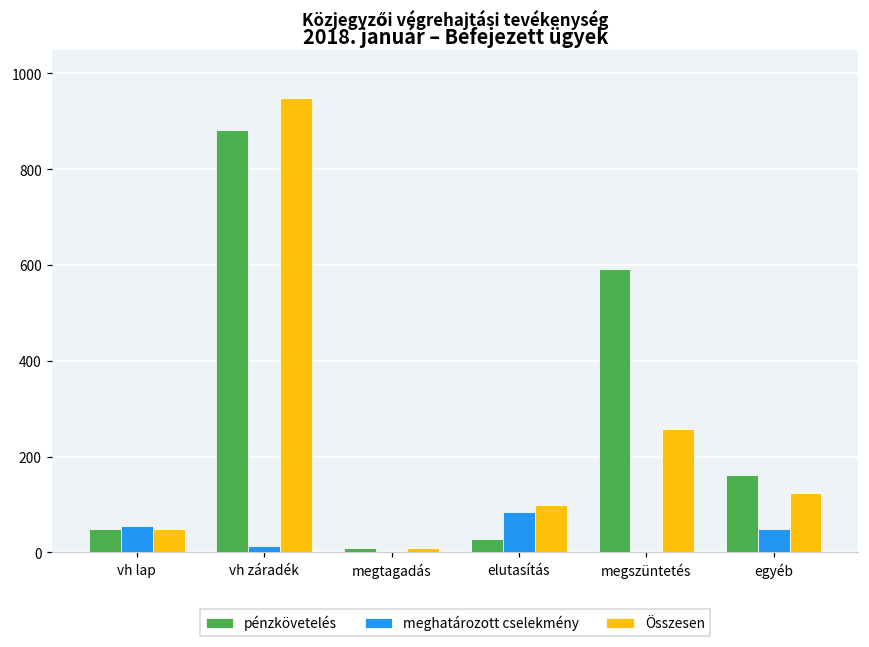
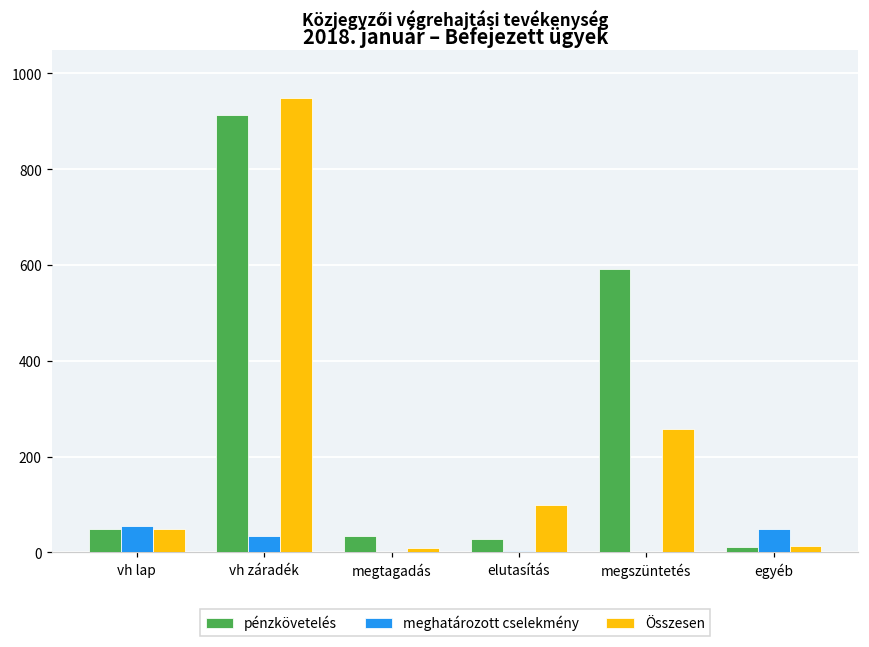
  {
    "pénzkövetelés": {
      "vh lap": 50,
-     "vh záradék": 880,
-     "megtagadás": 10,
+     "vh záradék": 910,
+     "megtagadás": 30,
      "elutasítás": 30,
      "megszüntetés": 590,
-     "egyéb": 160
+     "egyéb": 10
    },
    "meghatározott cselekmény": {
      "vh lap": 60,
-     "vh záradék": 10,
+     "vh záradék": 30,
      "megtagadás": 0,
-     "elutasítás": 80,
+     "elutasítás": 0,
      "megszüntetés": 0,
      "egyéb": 50
    },
    "Összesen": {
      "vh lap": 50,
      "vh záradék": 950,
      "megtagadás": 10,
      "elutasítás": 100,
      "megszüntetés": 260,
-     "egyéb": 120
+     "egyéb": 10
    }
  }
